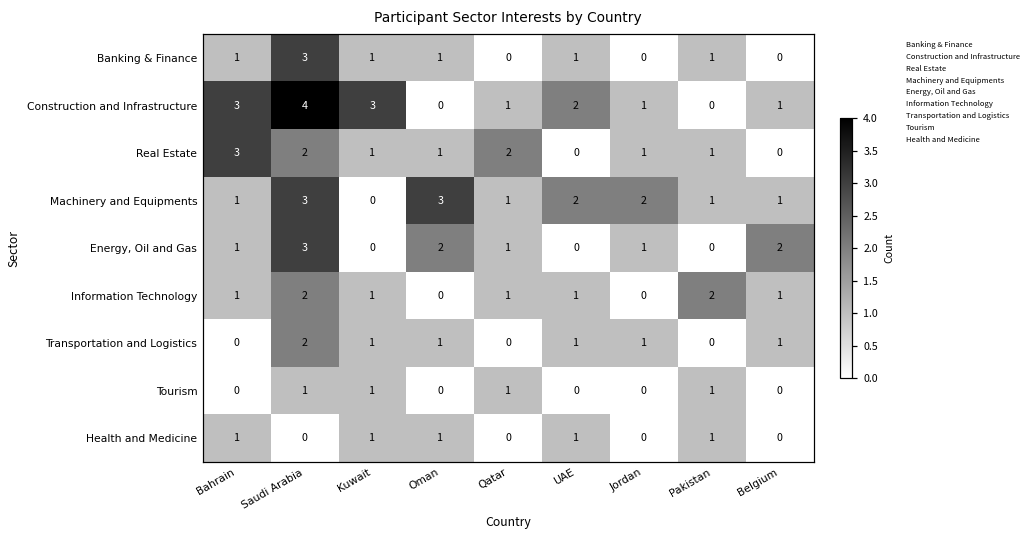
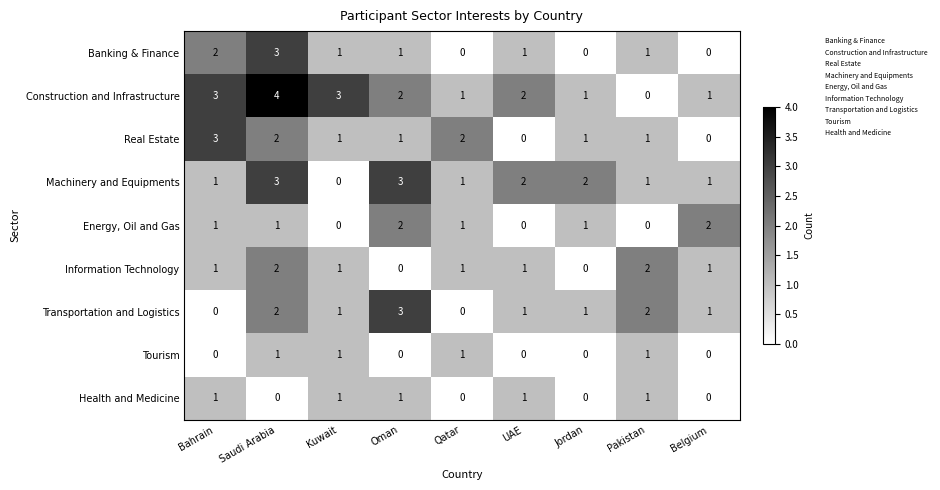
  {
    "Banking & Finance": {
-     "Bahrain": 1,
+     "Bahrain": 2,
      "Saudi Arabia": 3,
      "Kuwait": 1,
      "Oman": 1,
      "Qatar": 0,
      "UAE": 1,
      "Jordan": 0,
      "Pakistan": 1,
      "Belgium": 0
    },
    "Construction and Infrastructure": {
      "Bahrain": 3,
      "Saudi Arabia": 4,
      "Kuwait": 3,
-     "Oman": 0,
+     "Oman": 2,
      "Qatar": 1,
      "UAE": 2,
      "Jordan": 1,
      "Pakistan": 0,
      "Belgium": 1
    },
    "Real Estate": {
      "Bahrain": 3,
      "Saudi Arabia": 2,
      "Kuwait": 1,
      "Oman": 1,
      "Qatar": 2,
      "UAE": 0,
      "Jordan": 1,
      "Pakistan": 1,
      "Belgium": 0
    },
    "Machinery and Equipments": {
      "Bahrain": 1,
      "Saudi Arabia": 3,
      "Kuwait": 0,
      "Oman": 3,
      "Qatar": 1,
      "UAE": 2,
      "Jordan": 2,
      "Pakistan": 1,
      "Belgium": 1
    },
    "Energy, Oil and Gas": {
      "Bahrain": 1,
-     "Saudi Arabia": 3,
+     "Saudi Arabia": 1,
      "Kuwait": 0,
      "Oman": 2,
      "Qatar": 1,
      "UAE": 0,
      "Jordan": 1,
      "Pakistan": 0,
      "Belgium": 2
    },
    "Information Technology": {
      "Bahrain": 1,
      "Saudi Arabia": 2,
      "Kuwait": 1,
      "Oman": 0,
      "Qatar": 1,
      "UAE": 1,
      "Jordan": 0,
      "Pakistan": 2,
      "Belgium": 1
    },
    "Transportation and Logistics": {
      "Bahrain": 0,
      "Saudi Arabia": 2,
      "Kuwait": 1,
-     "Oman": 1,
+     "Oman": 3,
      "Qatar": 0,
      "UAE": 1,
      "Jordan": 1,
-     "Pakistan": 0,
+     "Pakistan": 2,
      "Belgium": 1
    },
    "Tourism": {
      "Bahrain": 0,
      "Saudi Arabia": 1,
      "Kuwait": 1,
      "Oman": 0,
      "Qatar": 1,
      "UAE": 0,
      "Jordan": 0,
      "Pakistan": 1,
      "Belgium": 0
    },
    "Health and Medicine": {
      "Bahrain": 1,
      "Saudi Arabia": 0,
      "Kuwait": 1,
      "Oman": 1,
      "Qatar": 0,
      "UAE": 1,
      "Jordan": 0,
      "Pakistan": 1,
      "Belgium": 0
    }
  }
